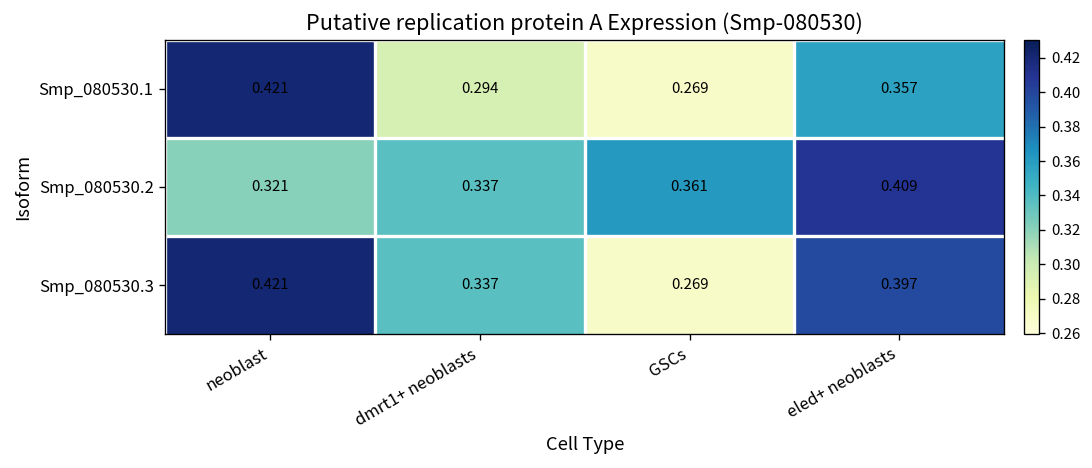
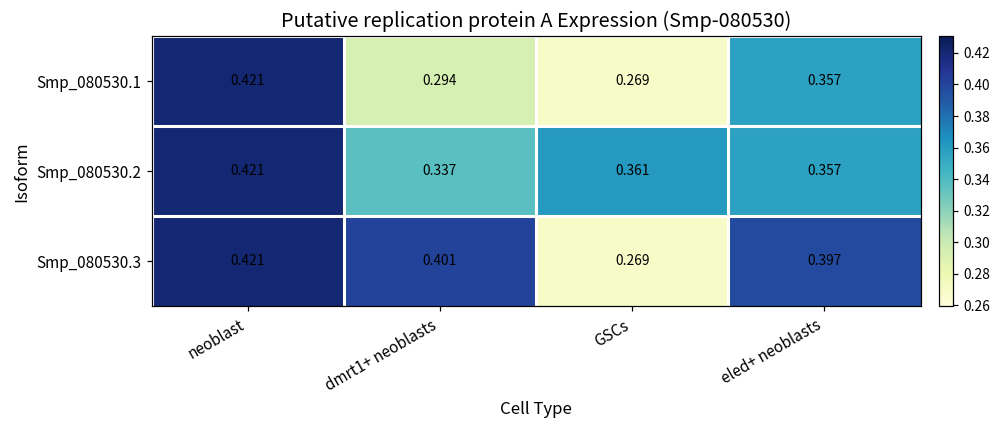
  {
    "Smp_080530.1": {
      "neoblast": 0.421,
      "dmrt1+ neoblasts": 0.294,
      "GSCs": 0.269,
      "eled+ neoblasts": 0.357
    },
    "Smp_080530.2": {
-     "neoblast": 0.321,
+     "neoblast": 0.421,
      "dmrt1+ neoblasts": 0.337,
      "GSCs": 0.361,
-     "eled+ neoblasts": 0.409
+     "eled+ neoblasts": 0.357
    },
    "Smp_080530.3": {
      "neoblast": 0.421,
-     "dmrt1+ neoblasts": 0.337,
+     "dmrt1+ neoblasts": 0.401,
      "GSCs": 0.269,
      "eled+ neoblasts": 0.397
    }
  }
